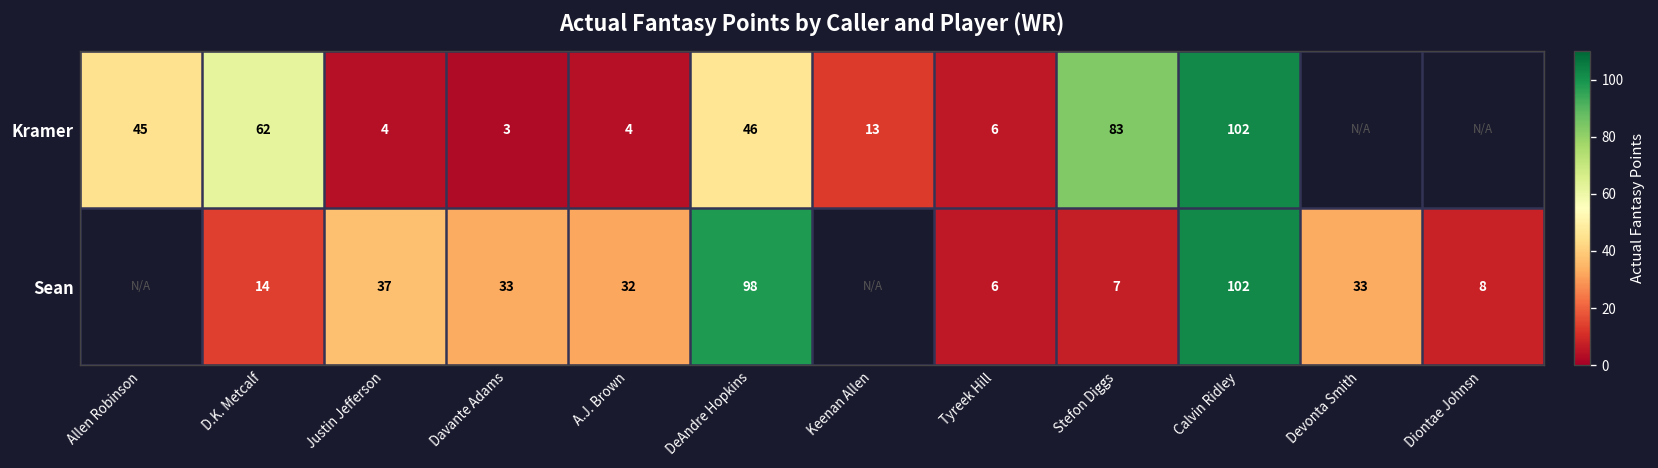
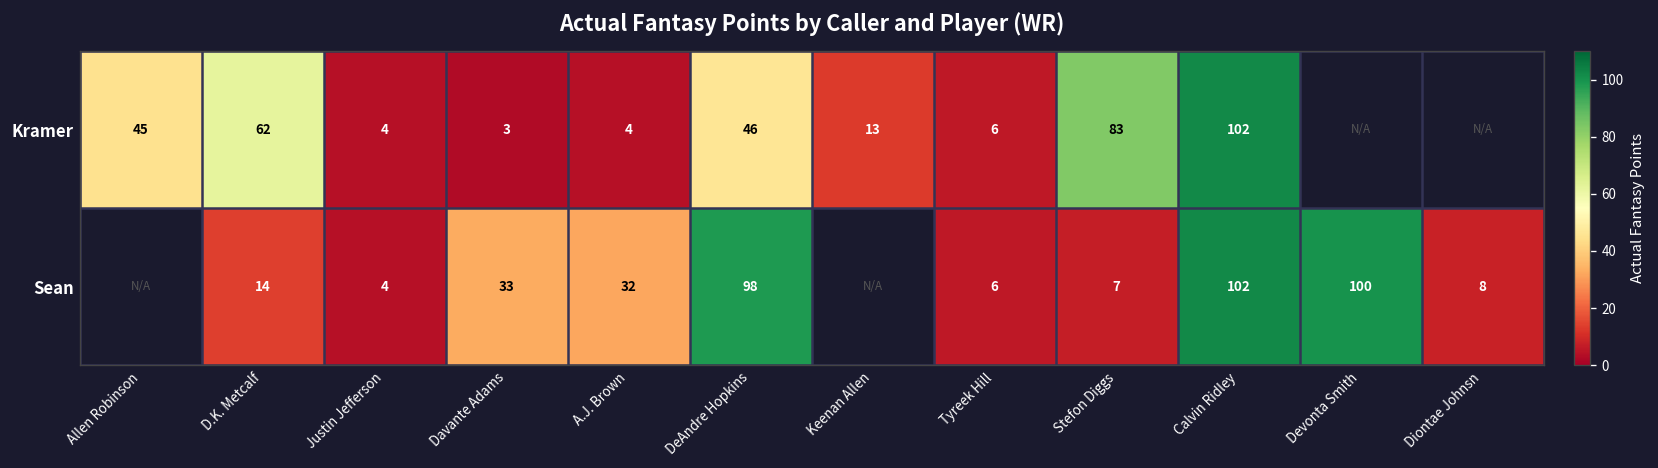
  {
    "Kramer": {
      "Allen Robinson": 45,
      "D.K. Metcalf": 62,
      "Justin Jefferson": 4,
      "Davante Adams": 3,
      "A.J. Brown": 4,
      "DeAndre Hopkins": 46,
      "Keenan Allen": 13,
      "Tyreek Hill": 6,
      "Stefon Diggs": 83,
      "Calvin Ridley": 102
    },
    "Sean": {
      "D.K. Metcalf": 14,
-     "Justin Jefferson": 37,
+     "Justin Jefferson": 4,
      "Davante Adams": 33,
      "A.J. Brown": 32,
      "DeAndre Hopkins": 98,
      "Tyreek Hill": 6,
      "Stefon Diggs": 7,
      "Calvin Ridley": 102,
-     "Devonta Smith": 33,
+     "Devonta Smith": 100,
      "Diontae Johnsn": 8
    }
  }
